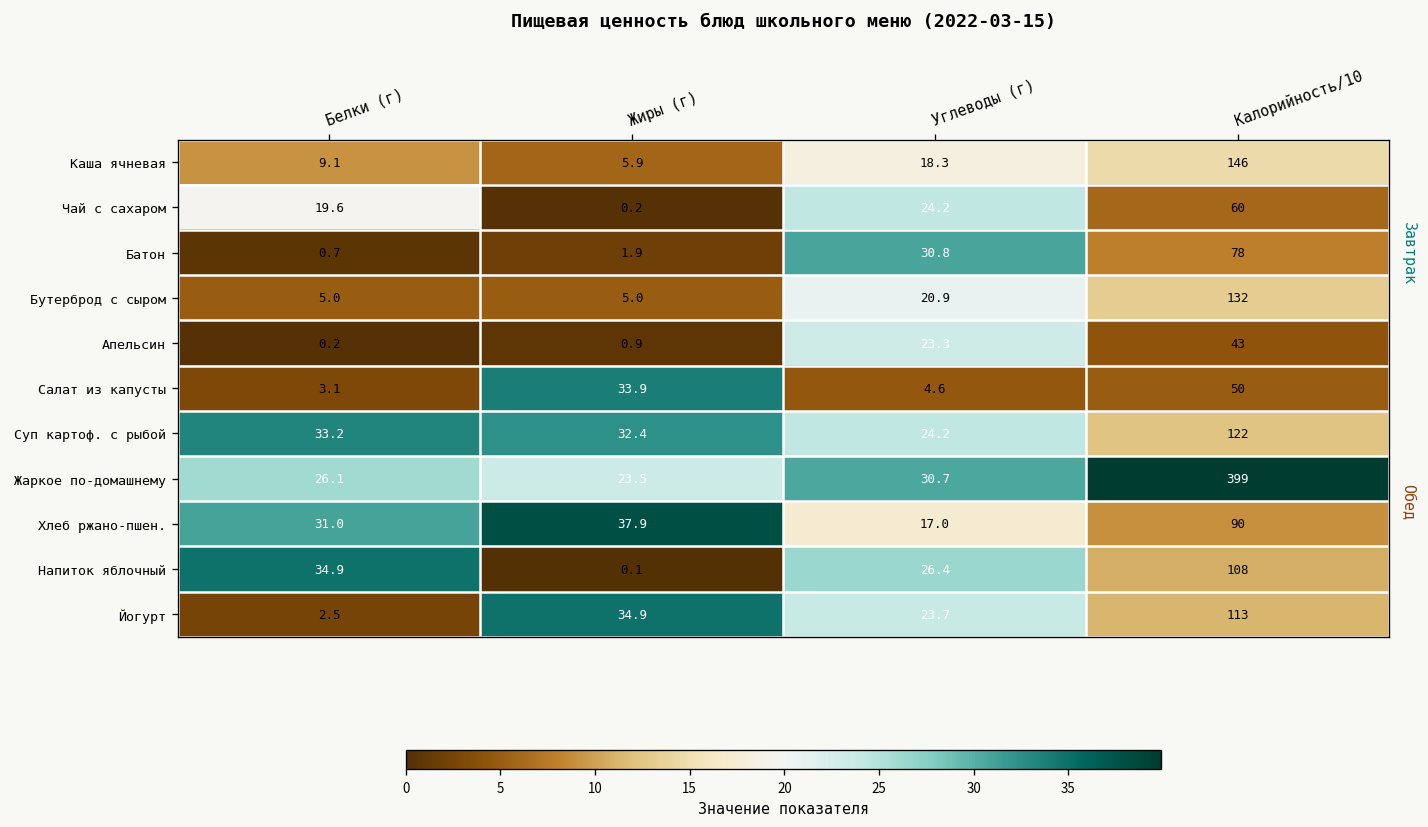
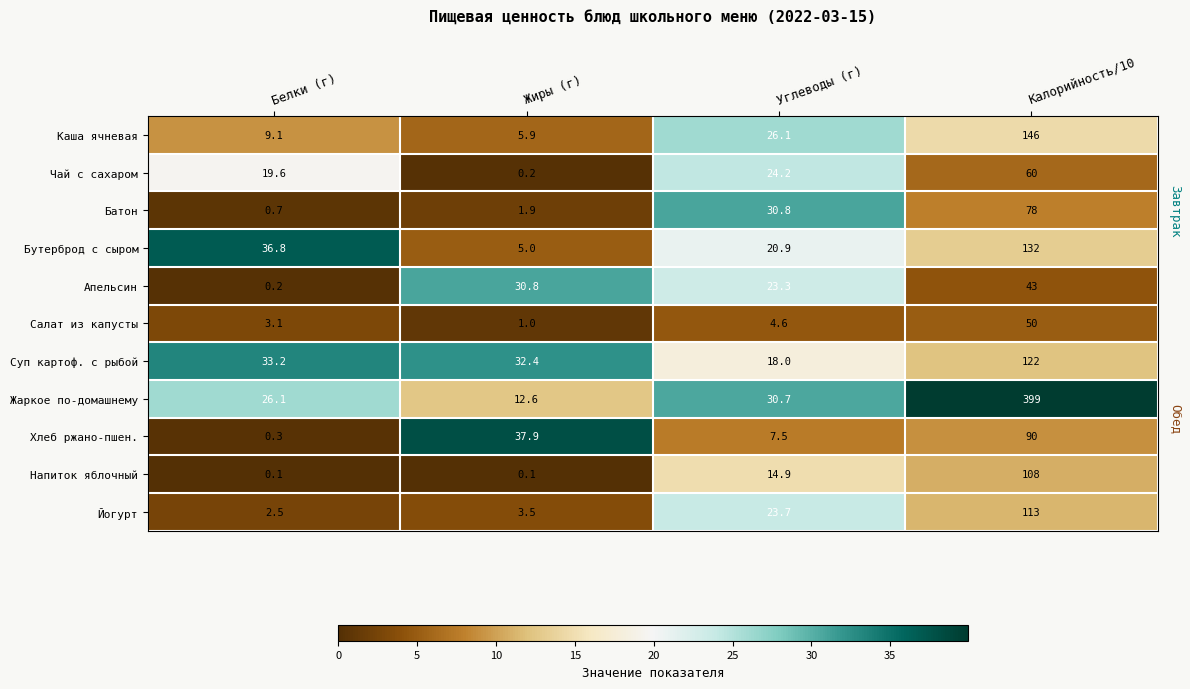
  {
    "Каша ячневая": {
      "Белки (г)": 9.1,
      "Жиры (г)": 5.9,
-     "Углеводы (г)": 18.3,
+     "Углеводы (г)": 26.1,
      "Калорийность/10": 146
    },
    "Чай с сахаром": {
      "Белки (г)": 19.6,
      "Жиры (г)": 0.2,
      "Углеводы (г)": 24.2,
      "Калорийность/10": 60
    },
    "Батон": {
      "Белки (г)": 0.7,
      "Жиры (г)": 1.9,
      "Углеводы (г)": 30.8,
      "Калорийность/10": 78
    },
    "Бутерброд с сыром": {
-     "Белки (г)": 5.0,
+     "Белки (г)": 36.8,
      "Жиры (г)": 5.0,
      "Углеводы (г)": 20.9,
      "Калорийность/10": 132
    },
    "Апельсин": {
      "Белки (г)": 0.2,
-     "Жиры (г)": 0.9,
+     "Жиры (г)": 30.8,
      "Углеводы (г)": 23.3,
      "Калорийность/10": 43
    },
    "Салат из капусты": {
      "Белки (г)": 3.1,
-     "Жиры (г)": 33.9,
+     "Жиры (г)": 1.0,
      "Углеводы (г)": 4.6,
      "Калорийность/10": 50
    },
    "Суп картоф. с рыбой": {
      "Белки (г)": 33.2,
      "Жиры (г)": 32.4,
-     "Углеводы (г)": 24.2,
+     "Углеводы (г)": 18.0,
      "Калорийность/10": 122
    },
    "Жаркое по-домашнему": {
      "Белки (г)": 26.1,
-     "Жиры (г)": 23.5,
+     "Жиры (г)": 12.6,
      "Углеводы (г)": 30.7,
      "Калорийность/10": 399
    },
    "Хлеб ржано-пшен.": {
-     "Белки (г)": 31.0,
+     "Белки (г)": 0.3,
      "Жиры (г)": 37.9,
-     "Углеводы (г)": 17.0,
+     "Углеводы (г)": 7.5,
      "Калорийность/10": 90
    },
    "Напиток яблочный": {
-     "Белки (г)": 34.9,
+     "Белки (г)": 0.1,
      "Жиры (г)": 0.1,
-     "Углеводы (г)": 26.4,
+     "Углеводы (г)": 14.9,
      "Калорийность/10": 108
    },
    "Йогурт": {
      "Белки (г)": 2.5,
-     "Жиры (г)": 34.9,
+     "Жиры (г)": 3.5,
      "Углеводы (г)": 23.7,
      "Калорийность/10": 113
    }
  }
